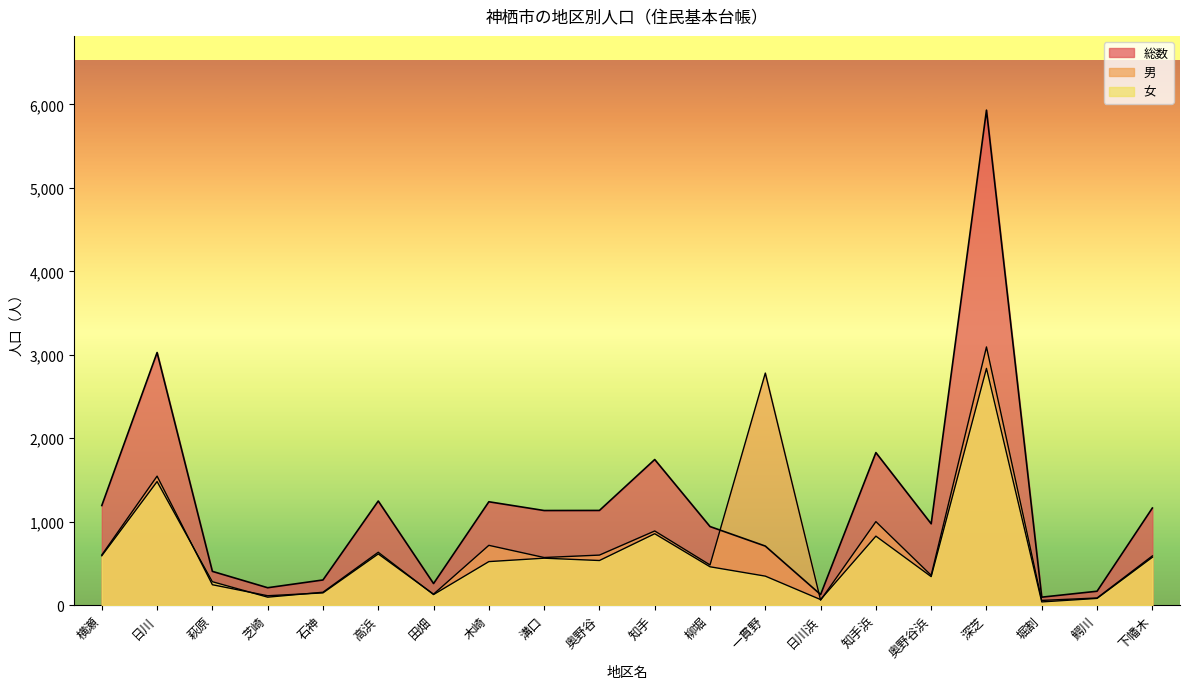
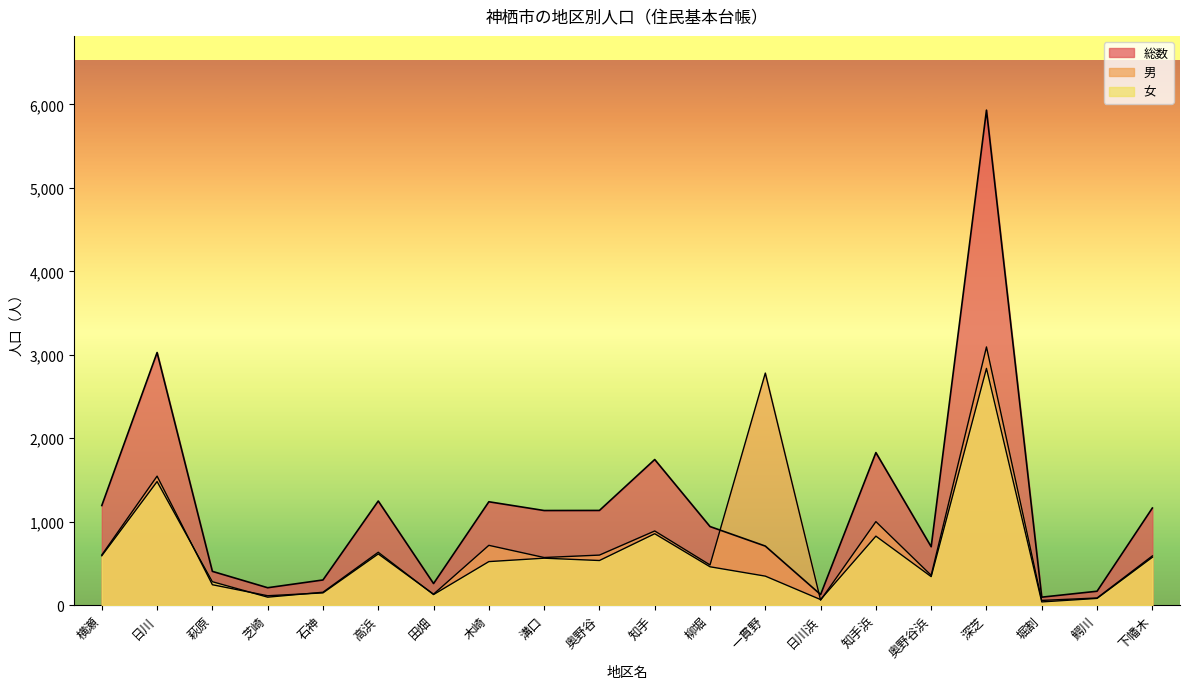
  {
    "総数": {
      "横瀬": "1,200",
      "日川": "3,000",
      "萩原": "400",
      "芝崎": "200",
      "石神": "300",
      "高浜": "1,200",
      "田畑": "300",
      "木崎": "1,200",
      "溝口": "1,100",
      "奥野谷": "1,100",
      "知手": "1,700",
      "柳堀": "900",
      "一貫野": "700",
      "日川浜": "100",
      "知手浜": "1,800",
-     "奥野谷浜": "1,000",
+     "奥野谷浜": "700",
      "深芝": "5,900",
      "堀割": "100",
      "鰐川": "200",
      "下幡木": "1,200"
    },
    "男": {
      "日川": "1,500",
      "萩原": "200",
      "木崎": "700",
      "奥野谷": "600",
      "知手": "900",
      "一貫野": "2,800",
      "知手浜": "1,000",
      "深芝": "3,100"
    },
    "女": {
      "日川": "1,500",
      "萩原": "300",
      "木崎": "500",
      "奥野谷": "500",
      "知手": "900",
      "一貫野": "300",
      "知手浜": "800",
      "深芝": "2,800"
    }
  }
